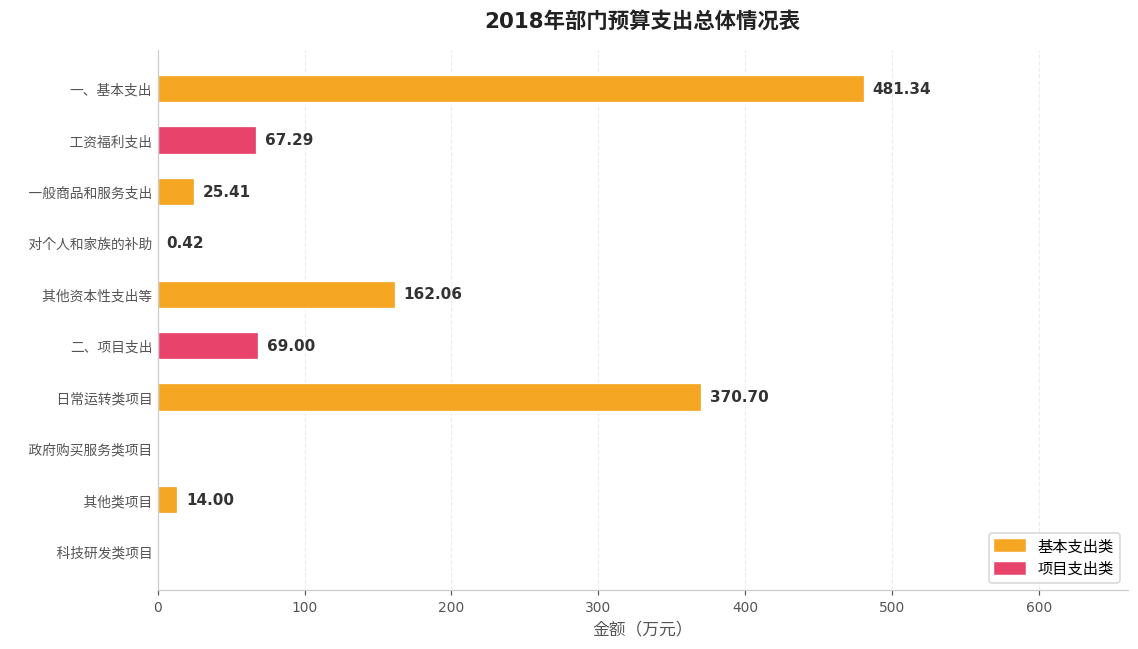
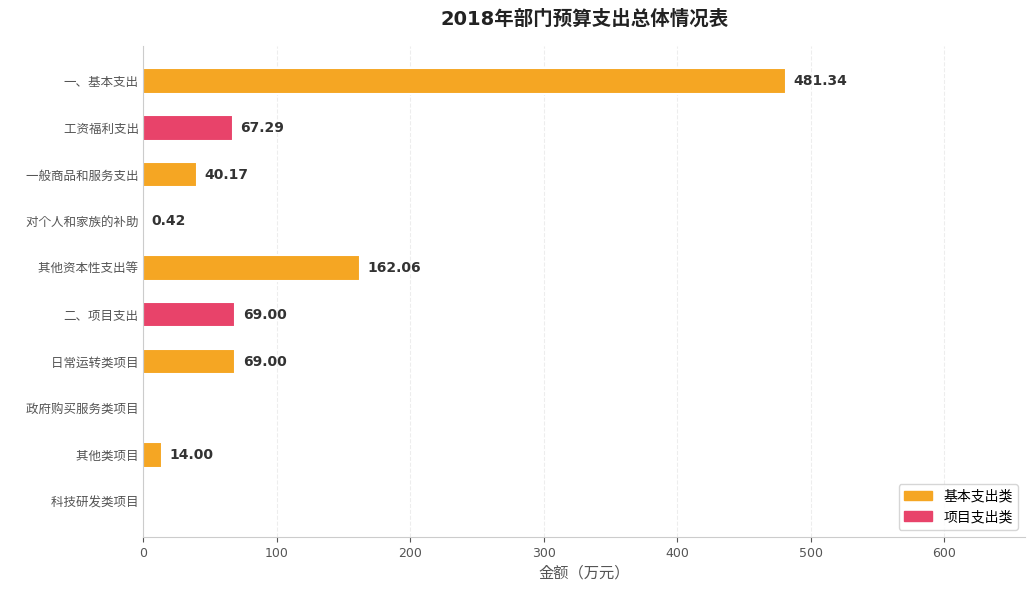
  {
    "一、基本支出": 481.34,
    "工资福利支出": 67.29,
-   "一般商品和服务支出": 25.41,
+   "一般商品和服务支出": 40.17,
    "对个人和家族的补助": 0.42,
    "其他资本性支出等": 162.06,
    "二、项目支出": 69.00,
-   "日常运转类项目": 370.70,
+   "日常运转类项目": 69.00,
    "其他类项目": 14.00
  }
